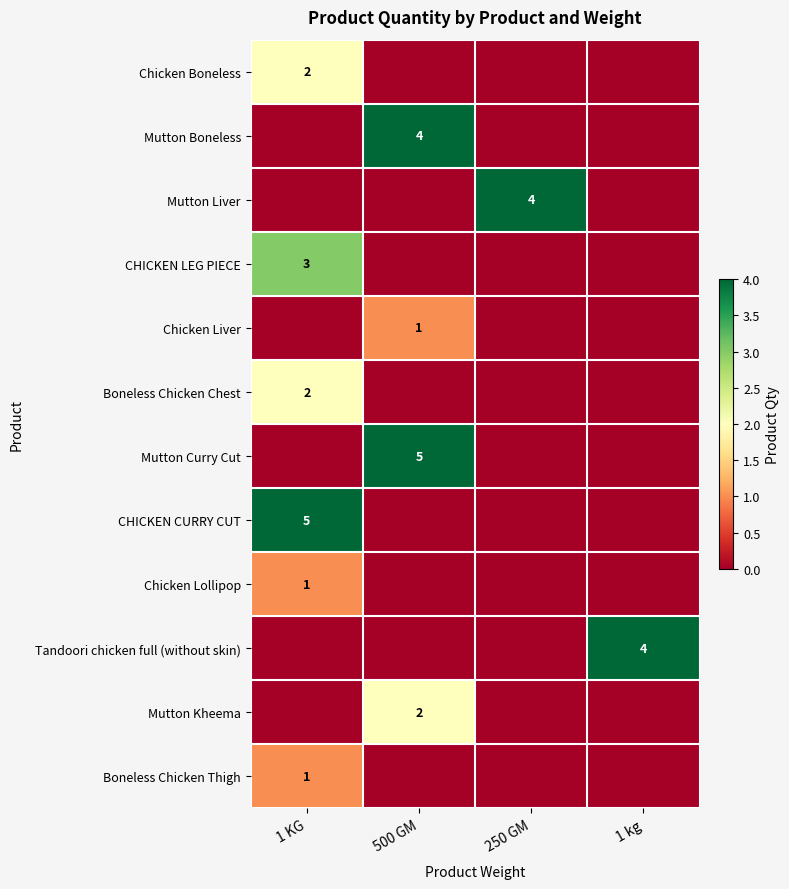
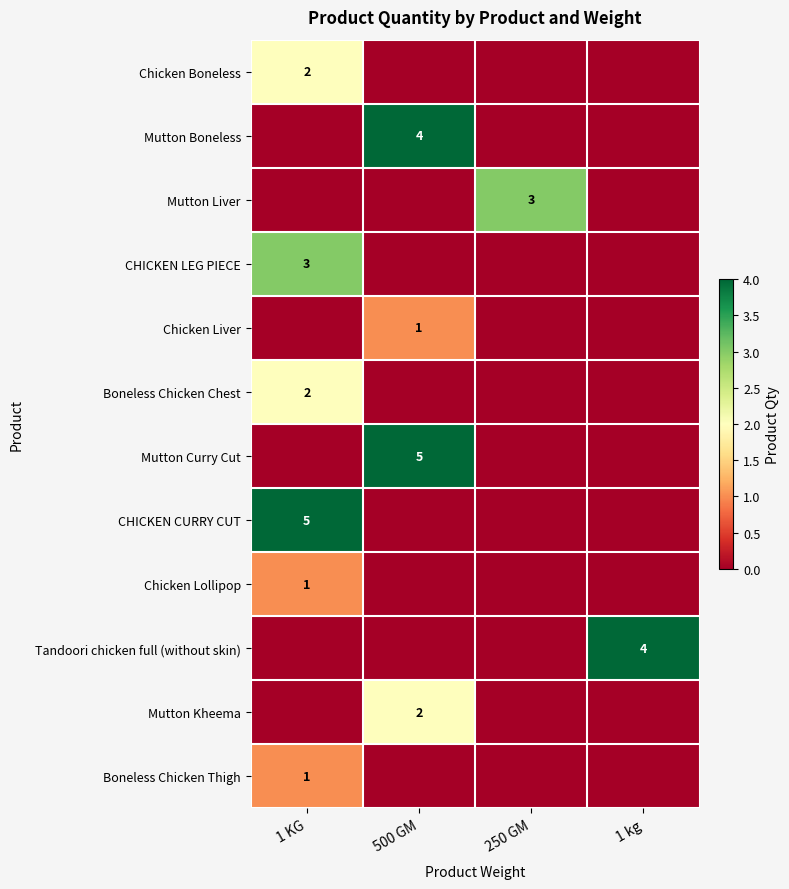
  {
    "Chicken Boneless": {
      "1 KG": 2
    },
    "Mutton Boneless": {
      "500 GM": 4
    },
    "Mutton Liver": {
-     "250 GM": 4
+     "250 GM": 3
    },
    "CHICKEN LEG PIECE": {
      "1 KG": 3
    },
    "Chicken Liver": {
      "500 GM": 1
    },
    "Boneless Chicken Chest": {
      "1 KG": 2
    },
    "Mutton Curry Cut": {
      "500 GM": 5
    },
    "CHICKEN CURRY CUT": {
      "1 KG": 5
    },
    "Chicken Lollipop": {
      "1 KG": 1
    },
    "Tandoori chicken full (without skin)": {
      "1 kg": 4
    },
    "Mutton Kheema": {
      "500 GM": 2
    },
    "Boneless Chicken Thigh": {
      "1 KG": 1
    }
  }
